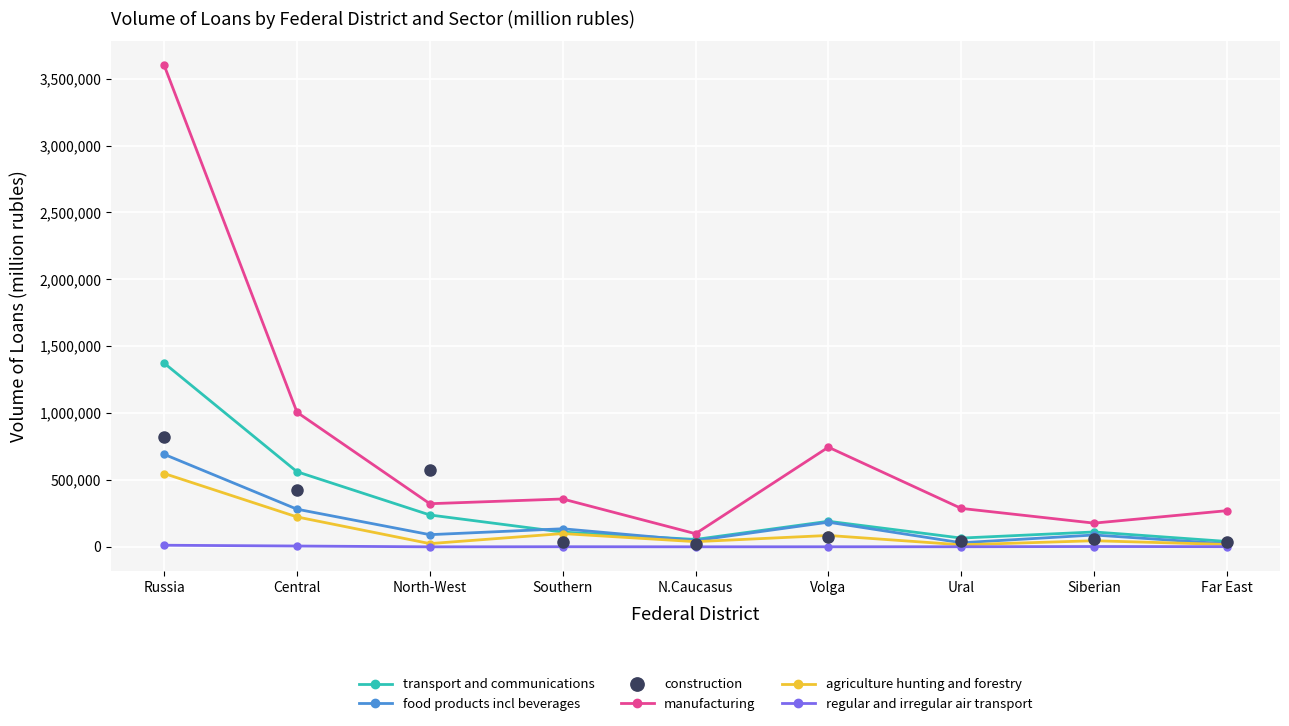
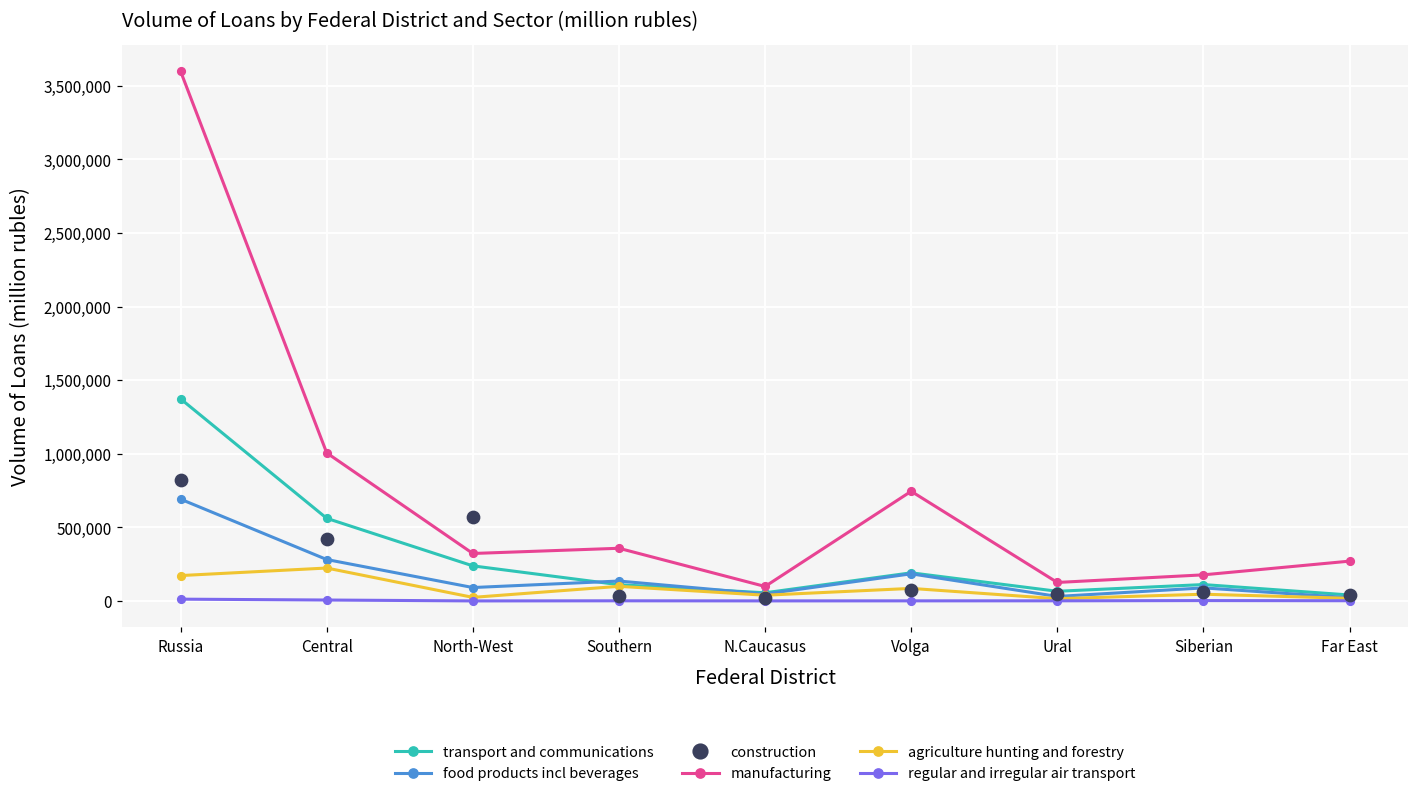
  {
    "transport and communications": {
      "Russia": "1,370,000",
      "Central": "560,000",
      "North-West": "240,000",
      "Ural": "70,000",
      "Siberian": "110,000"
    },
    "food products incl beverages": {
      "Russia": "690,000",
      "Central": "280,000",
      "North-West": "90,000",
      "Southern": "140,000",
      "Siberian": "90,000"
    },
    "construction": {
      "Russia": "820,000",
      "Central": "420,000",
      "North-West": "570,000",
      "Southern": "40,000"
    },
    "manufacturing": {
      "Russia": "3,600,000",
      "Central": "1,010,000",
      "North-West": "320,000",
      "Southern": "360,000",
      "N.Caucasus": "100,000",
      "Volga": "750,000",
-     "Ural": "290,000",
+     "Ural": "130,000",
      "Siberian": "180,000",
      "Far East": "270,000"
    },
    "agriculture hunting and forestry": {
-     "Russia": "550,000",
+     "Russia": "170,000",
      "Central": "220,000",
      "North-West": "20,000"
    },
    "regular and irregular air transport": {
      "Russia": "10,000",
      "Central": "10,000",
      "North-West": "0",
      "Southern": "0",
      "Volga": "0",
      "Siberian": "0"
    }
  }
